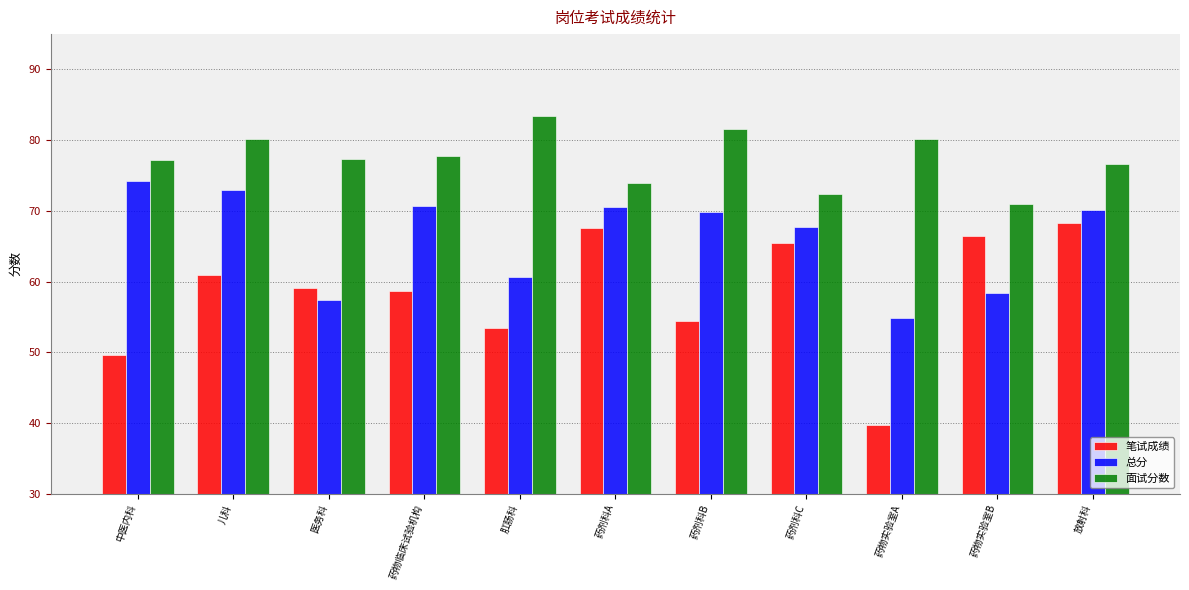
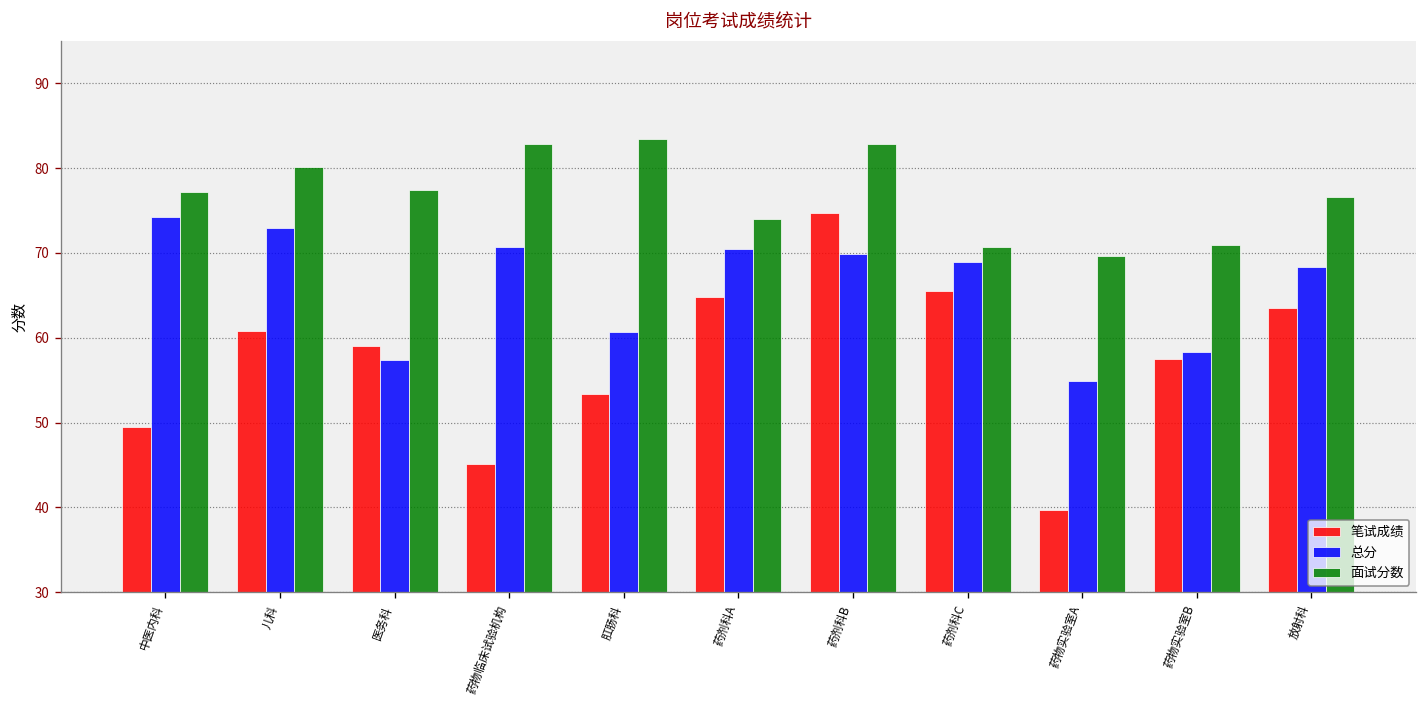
  {
    "笔试成绩": {
      "中医内科": 50,
      "儿科": 61,
      "医务科": 59,
-     "药物临床试验机构": 59,
+     "药物临床试验机构": 45,
      "肛肠科": 53,
-     "药剂科A": 68,
-     "药剂科B": 54,
+     "药剂科A": 65,
+     "药剂科B": 75,
      "药剂科C": 65,
      "药物实验室A": 40,
-     "药物实验室B": 66,
-     "放射科": 68
+     "药物实验室B": 57,
+     "放射科": 64
    },
    "总分": {
      "中医内科": 74,
      "儿科": 73,
      "医务科": 57,
      "药物临床试验机构": 71,
      "肛肠科": 61,
      "药剂科A": 71,
      "药剂科B": 70,
-     "药剂科C": 68,
+     "药剂科C": 69,
      "药物实验室A": 55,
      "药物实验室B": 58,
-     "放射科": 70
+     "放射科": 68
    },
    "面试分数": {
      "中医内科": 77,
      "儿科": 80,
      "医务科": 77,
-     "药物临床试验机构": 78,
+     "药物临床试验机构": 83,
      "肛肠科": 83,
      "药剂科A": 74,
-     "药剂科B": 82,
-     "药剂科C": 72,
-     "药物实验室A": 80,
+     "药剂科B": 83,
+     "药剂科C": 71,
+     "药物实验室A": 70,
      "药物实验室B": 71,
      "放射科": 77
    }
  }
